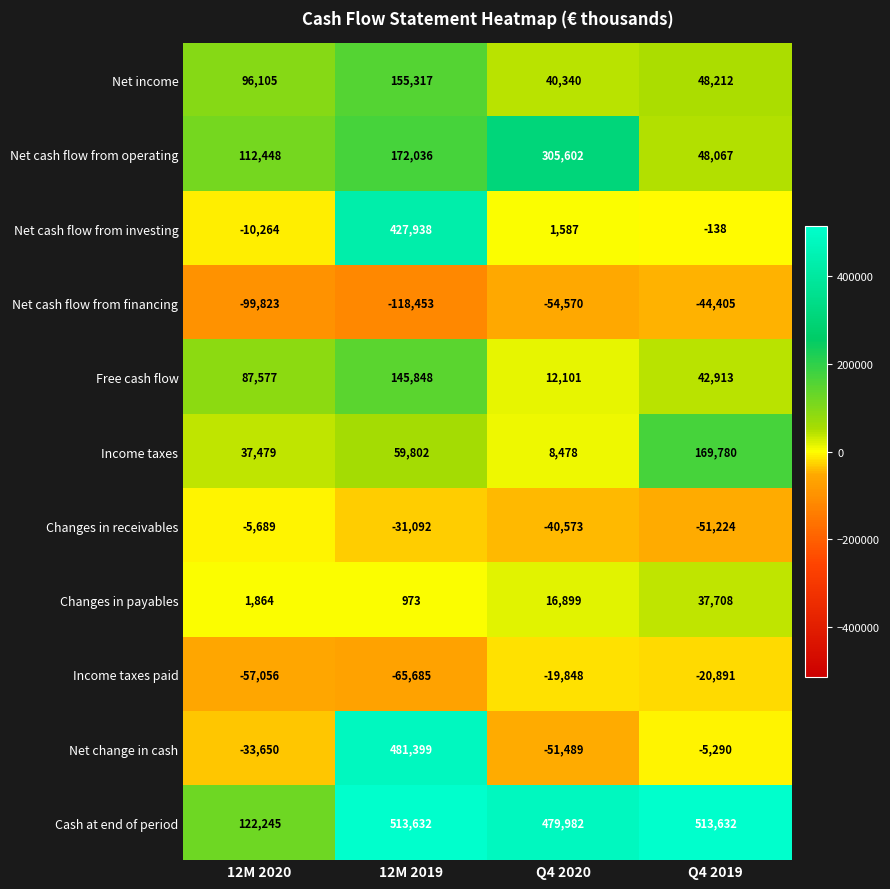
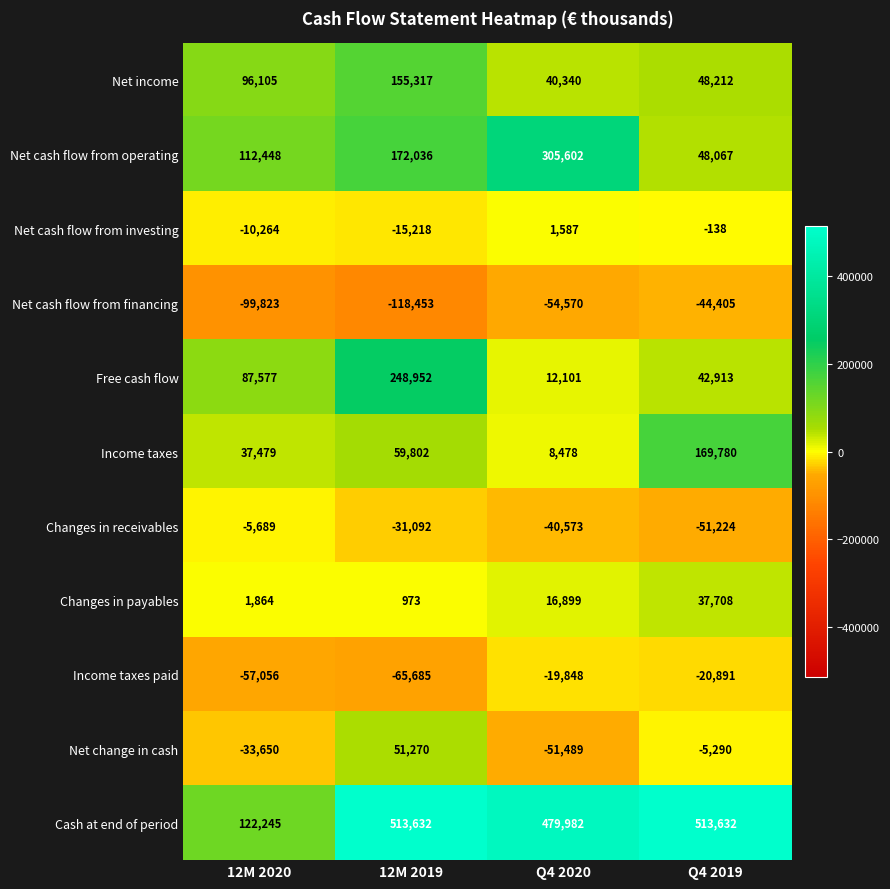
  {
    "Net income": {
      "12M 2020": "96,105",
      "12M 2019": "155,317",
      "Q4 2020": "40,340",
      "Q4 2019": "48,212"
    },
    "Net cash flow from operating": {
      "12M 2020": "112,448",
      "12M 2019": "172,036",
      "Q4 2020": "305,602",
      "Q4 2019": "48,067"
    },
    "Net cash flow from investing": {
      "12M 2020": "-10,264",
-     "12M 2019": "427,938",
+     "12M 2019": "-15,218",
      "Q4 2020": "1,587",
      "Q4 2019": "-138"
    },
    "Net cash flow from financing": {
      "12M 2020": "-99,823",
      "12M 2019": "-118,453",
      "Q4 2020": "-54,570",
      "Q4 2019": "-44,405"
    },
    "Free cash flow": {
      "12M 2020": "87,577",
-     "12M 2019": "145,848",
+     "12M 2019": "248,952",
      "Q4 2020": "12,101",
      "Q4 2019": "42,913"
    },
    "Income taxes": {
      "12M 2020": "37,479",
      "12M 2019": "59,802",
      "Q4 2020": "8,478",
      "Q4 2019": "169,780"
    },
    "Changes in receivables": {
      "12M 2020": "-5,689",
      "12M 2019": "-31,092",
      "Q4 2020": "-40,573",
      "Q4 2019": "-51,224"
    },
    "Changes in payables": {
      "12M 2020": "1,864",
      "12M 2019": "973",
      "Q4 2020": "16,899",
      "Q4 2019": "37,708"
    },
    "Income taxes paid": {
      "12M 2020": "-57,056",
      "12M 2019": "-65,685",
      "Q4 2020": "-19,848",
      "Q4 2019": "-20,891"
    },
    "Net change in cash": {
      "12M 2020": "-33,650",
-     "12M 2019": "481,399",
+     "12M 2019": "51,270",
      "Q4 2020": "-51,489",
      "Q4 2019": "-5,290"
    },
    "Cash at end of period": {
      "12M 2020": "122,245",
      "12M 2019": "513,632",
      "Q4 2020": "479,982",
      "Q4 2019": "513,632"
    }
  }
